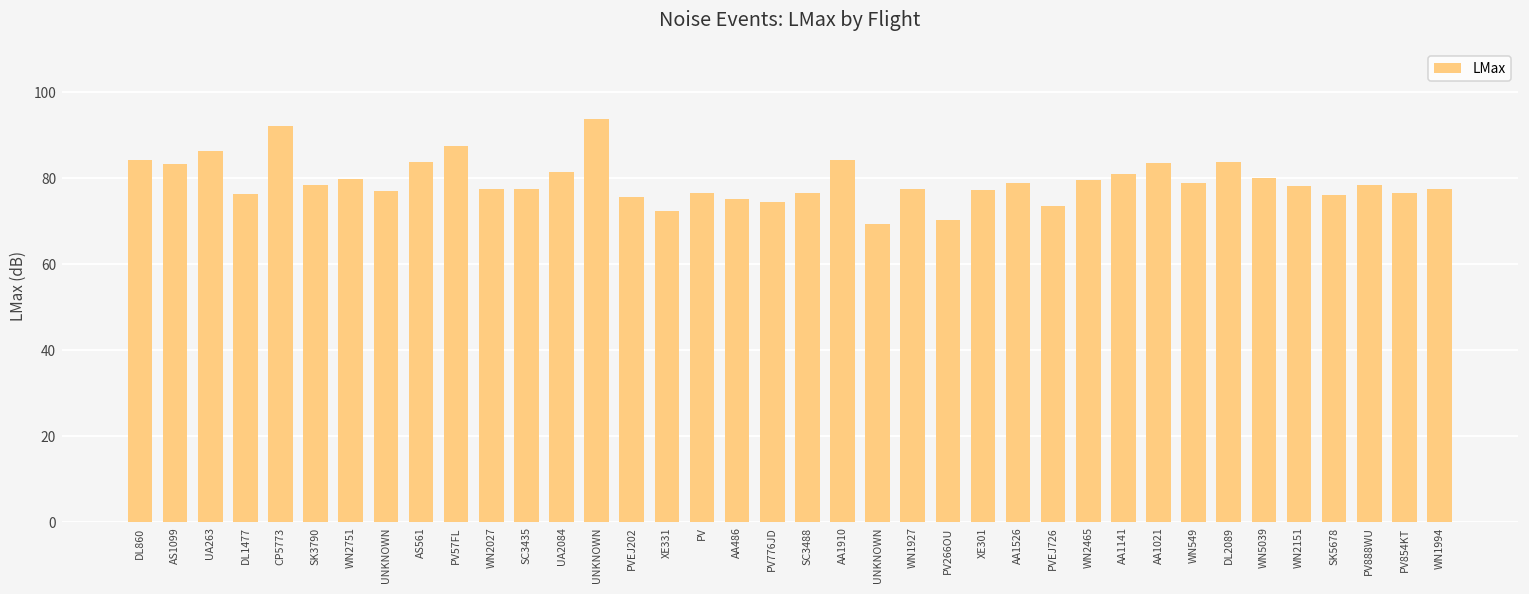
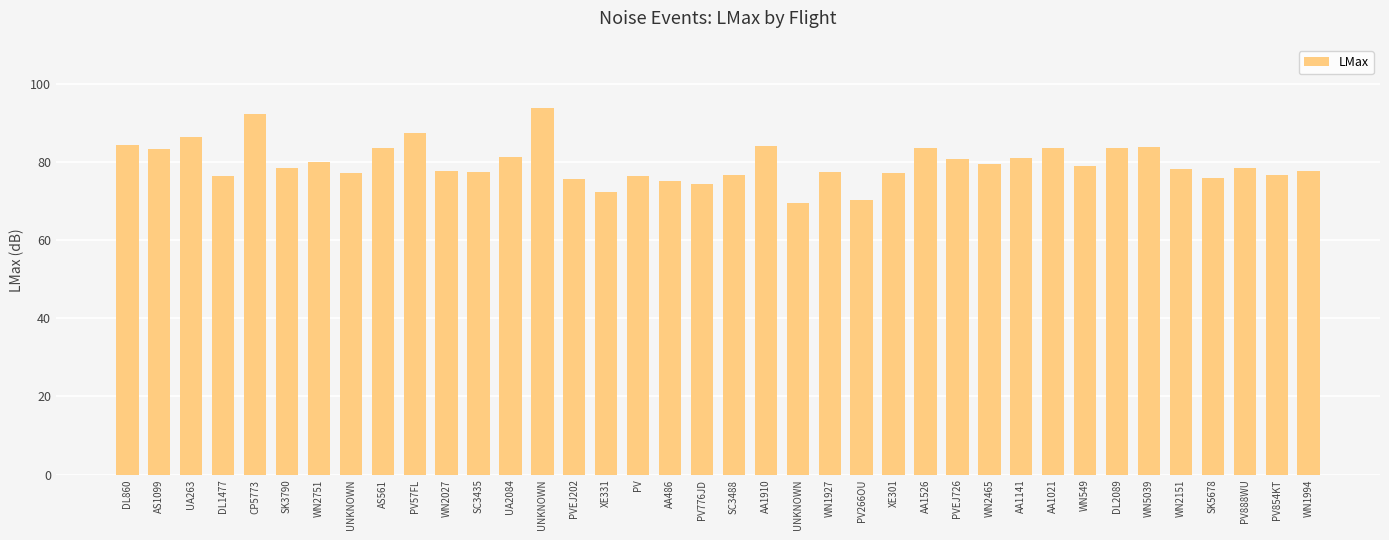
  {
    "DL860": 84,
    "AS1099": 83,
    "UA263": 86,
    "DL1477": 76,
    "CP5773": 92,
    "SK3790": 79,
    "WN2751": 80,
    "AS561": 84,
    "PV57FL": 88,
    "WN2027": 78,
    "SC3435": 77,
    "UA2084": 81,
    "PVEJ202": 76,
    "XE331": 72,
    "PV": 77,
    "AA486": 75,
    "PV776JD": 74,
    "SC3488": 77,
    "AA1910": 84,
    "WN1927": 77,
    "PV266OU": 70,
    "XE301": 77,
-   "AA1526": 79,
-   "PVEJ726": 74,
+   "AA1526": 84,
+   "PVEJ726": 81,
    "WN2465": 80,
    "AA1141": 81,
    "AA1021": 84,
    "WN549": 79,
    "DL2089": 84,
-   "WN5039": 80,
+   "WN5039": 84,
    "WN2151": 78,
    "SK5678": 76,
    "PV888WU": 79,
    "PV854KT": 77,
    "WN1994": 78
  }
